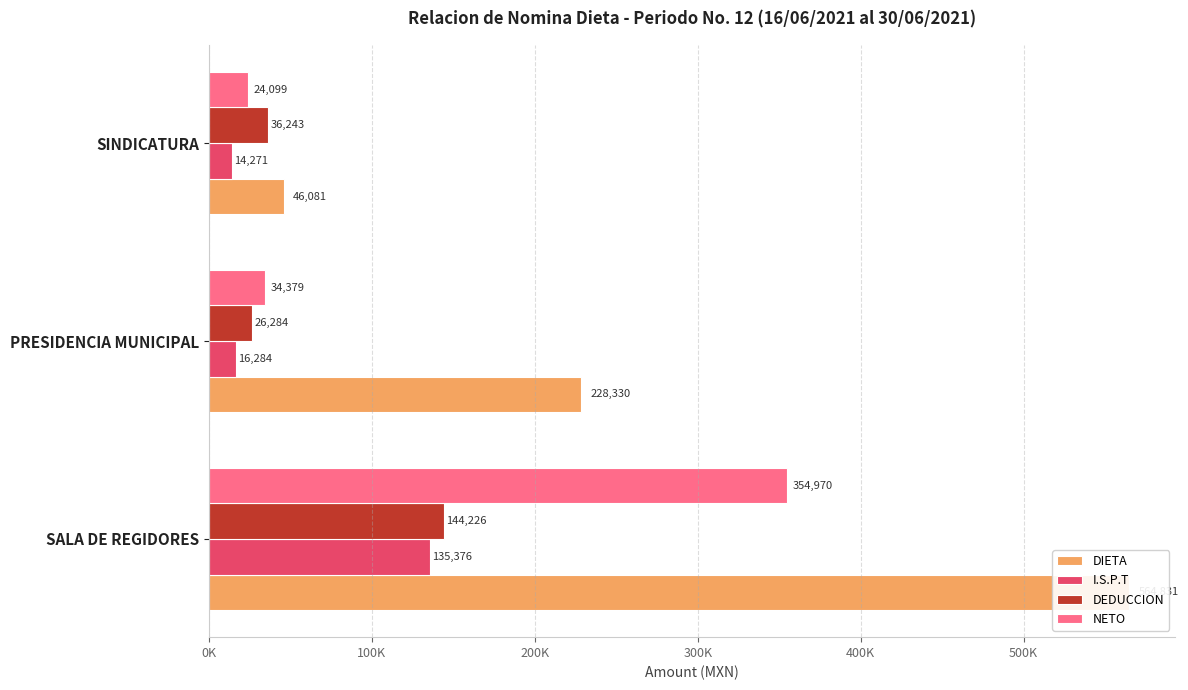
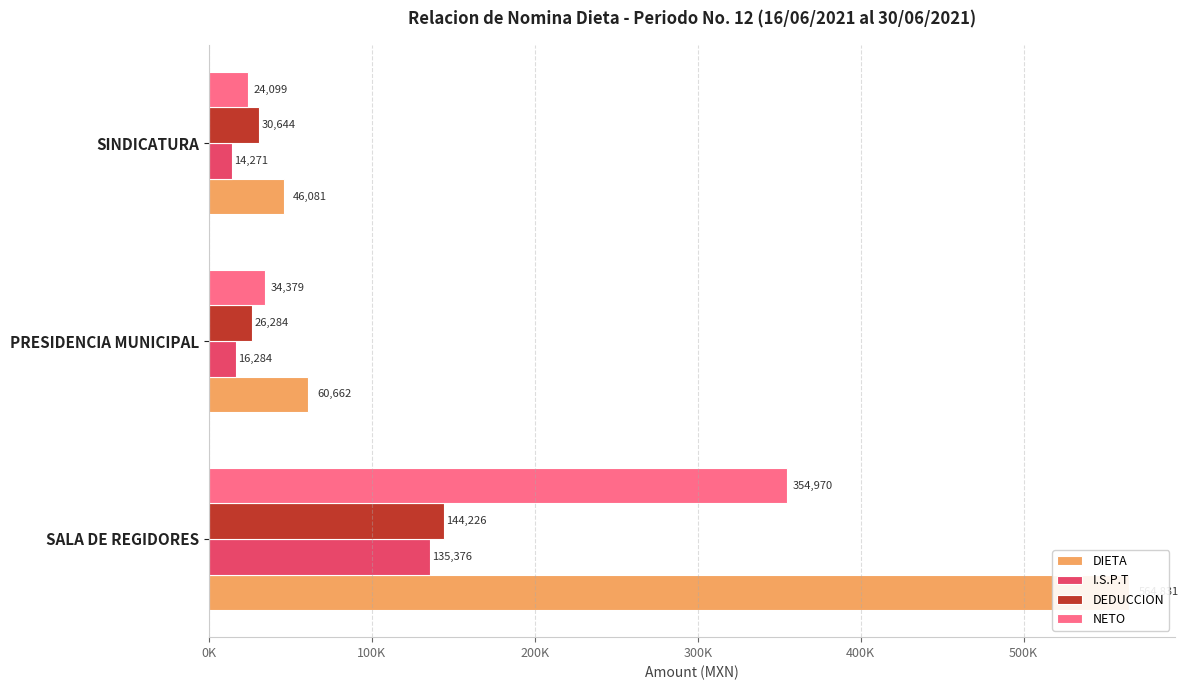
  {
    "DIETA": {
      "SINDICATURA": "46,081",
-     "PRESIDENCIA MUNICIPAL": "228,330"
+     "PRESIDENCIA MUNICIPAL": "60,662"
    },
    "DEDUCCION": {
-     "SINDICATURA": "36,243",
+     "SINDICATURA": "30,644",
      "PRESIDENCIA MUNICIPAL": "26,284",
      "SALA DE REGIDORES": "144,226"
    }
  }
